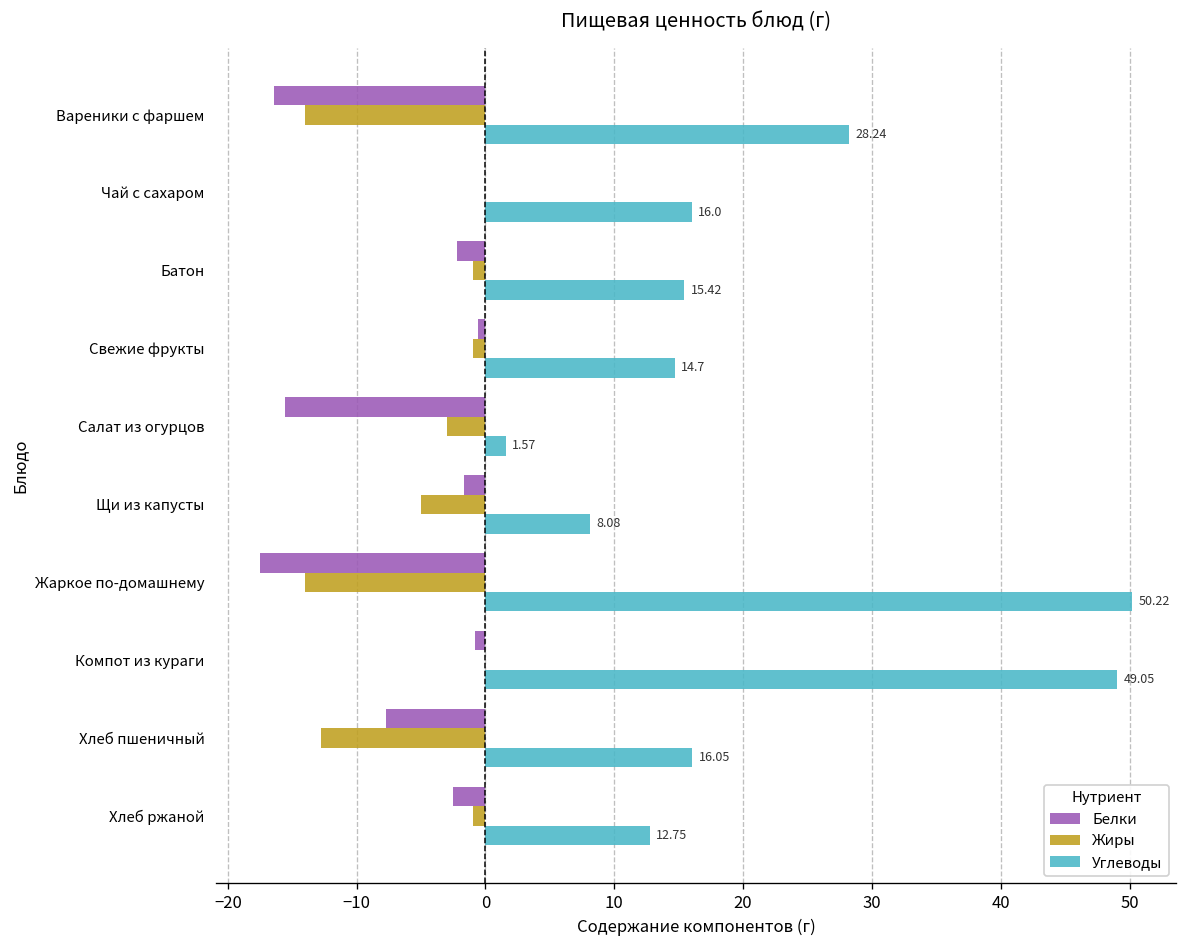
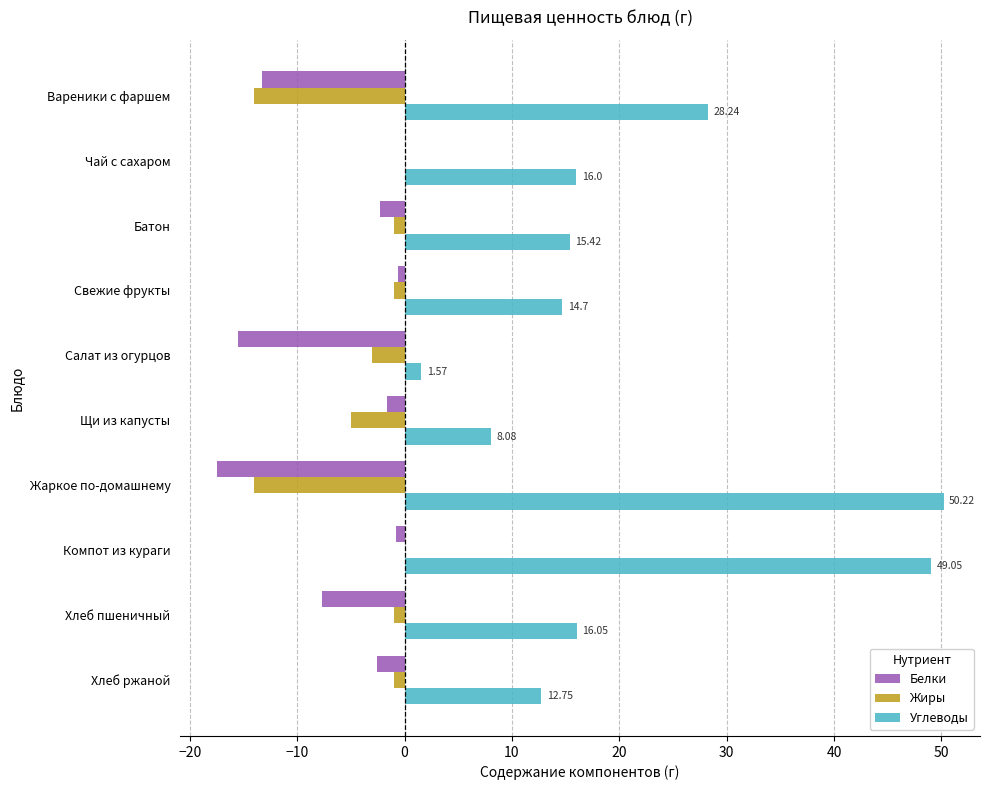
  {
    "Белки": {
-     "Вареники с фаршем": -16.4,
+     "Вареники с фаршем": -13.2,
      "Чай с сахаром": 0.0,
      "Батон": -2.3,
      "Свежие фрукты": -0.6,
      "Салат из огурцов": -15.6,
      "Щи из капусты": -1.7,
      "Жаркое по-домашнему": -17.5,
      "Компот из кураги": -0.8,
      "Хлеб пшеничный": -7.7,
      "Хлеб ржаной": -2.6
    },
    "Жиры": {
      "Вареники с фаршем": -14.0,
      "Чай с сахаром": 0.0,
      "Батон": -1.0,
      "Свежие фрукты": -1.0,
      "Салат из огурцов": -3.0,
      "Щи из капусты": -5.0,
      "Жаркое по-домашнему": -14.0,
      "Компот из кураги": 0.0,
-     "Хлеб пшеничный": -12.8,
+     "Хлеб пшеничный": -1.0,
      "Хлеб ржаной": -1.0
    },
    "Углеводы": {
      "Вареники с фаршем": 28.24,
      "Чай с сахаром": 16.0,
      "Батон": 15.42,
      "Свежие фрукты": 14.7,
      "Салат из огурцов": 1.57,
      "Щи из капусты": 8.08,
      "Жаркое по-домашнему": 50.22,
      "Компот из кураги": 49.05,
      "Хлеб пшеничный": 16.05,
      "Хлеб ржаной": 12.75
    }
  }
